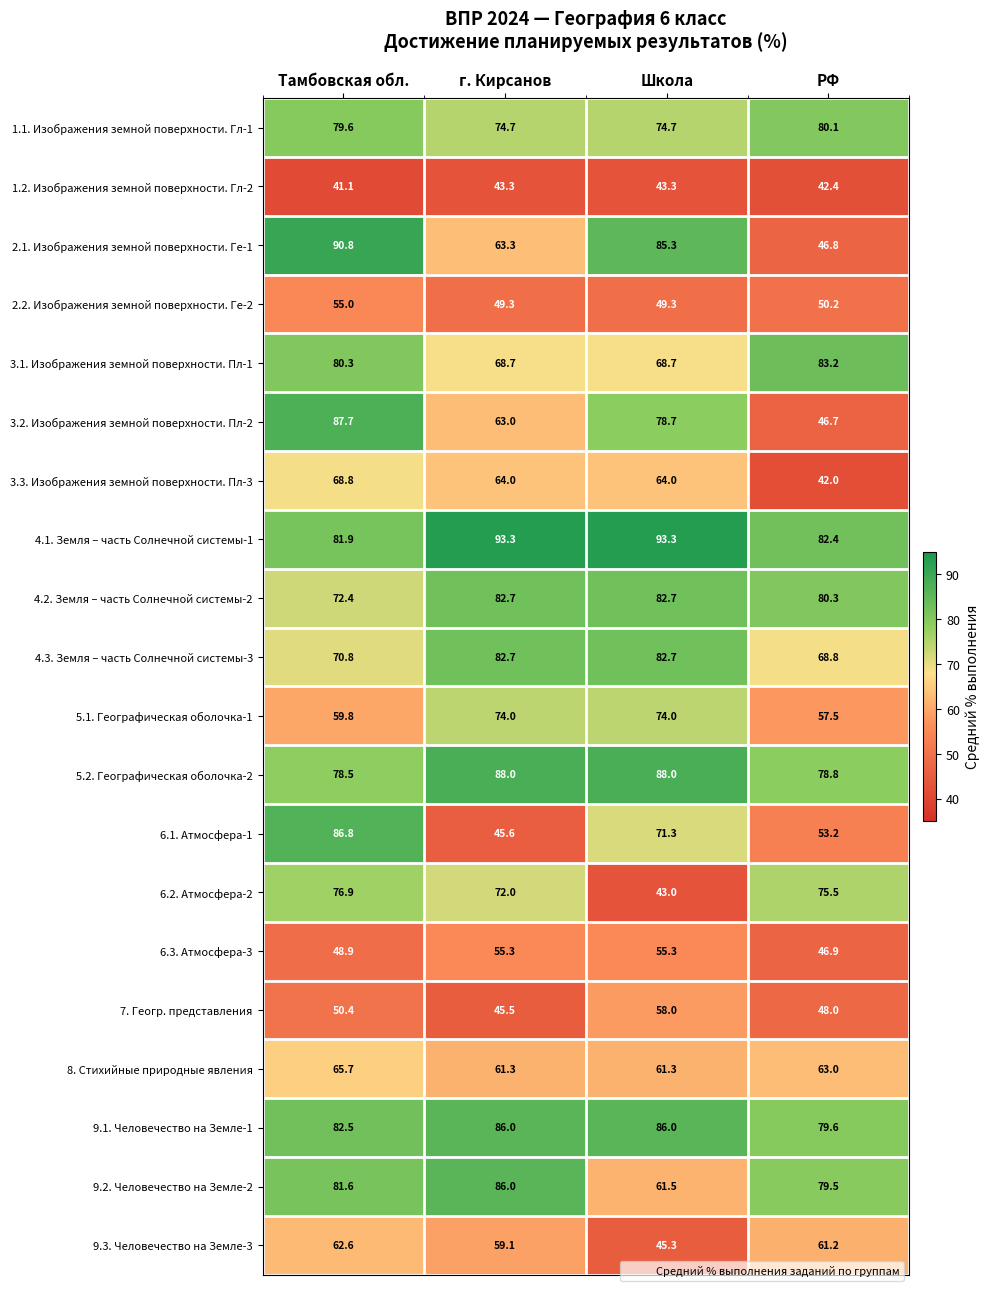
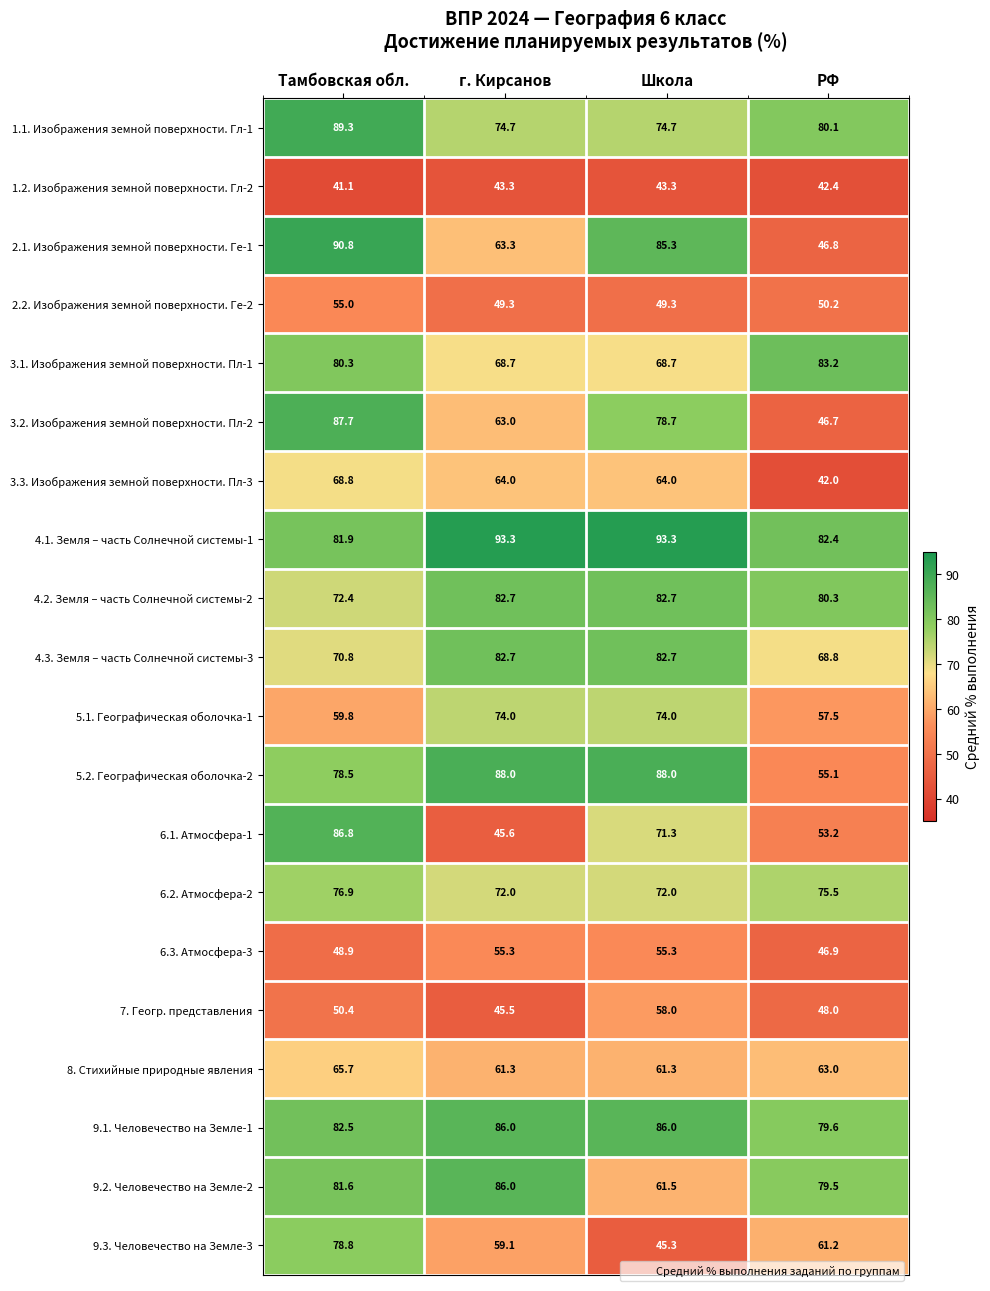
  {
    "1.1. Изображения земной поверхности. Гл-1": {
-     "Тамбовская обл.": 79.6,
+     "Тамбовская обл.": 89.3,
      "г. Кирсанов": 74.7,
      "Школа": 74.7,
      "РФ": 80.1
    },
    "1.2. Изображения земной поверхности. Гл-2": {
      "Тамбовская обл.": 41.1,
      "г. Кирсанов": 43.3,
      "Школа": 43.3,
      "РФ": 42.4
    },
    "2.1. Изображения земной поверхности. Ге-1": {
      "Тамбовская обл.": 90.8,
      "г. Кирсанов": 63.3,
      "Школа": 85.3,
      "РФ": 46.8
    },
    "2.2. Изображения земной поверхности. Ге-2": {
      "Тамбовская обл.": 55.0,
      "г. Кирсанов": 49.3,
      "Школа": 49.3,
      "РФ": 50.2
    },
    "3.1. Изображения земной поверхности. Пл-1": {
      "Тамбовская обл.": 80.3,
      "г. Кирсанов": 68.7,
      "Школа": 68.7,
      "РФ": 83.2
    },
    "3.2. Изображения земной поверхности. Пл-2": {
      "Тамбовская обл.": 87.7,
      "г. Кирсанов": 63.0,
      "Школа": 78.7,
      "РФ": 46.7
    },
    "3.3. Изображения земной поверхности. Пл-3": {
      "Тамбовская обл.": 68.8,
      "г. Кирсанов": 64.0,
      "Школа": 64.0,
      "РФ": 42.0
    },
    "4.1. Земля – часть Солнечной системы-1": {
      "Тамбовская обл.": 81.9,
      "г. Кирсанов": 93.3,
      "Школа": 93.3,
      "РФ": 82.4
    },
    "4.2. Земля – часть Солнечной системы-2": {
      "Тамбовская обл.": 72.4,
      "г. Кирсанов": 82.7,
      "Школа": 82.7,
      "РФ": 80.3
    },
    "4.3. Земля – часть Солнечной системы-3": {
      "Тамбовская обл.": 70.8,
      "г. Кирсанов": 82.7,
      "Школа": 82.7,
      "РФ": 68.8
    },
    "5.1. Географическая оболочка-1": {
      "Тамбовская обл.": 59.8,
      "г. Кирсанов": 74.0,
      "Школа": 74.0,
      "РФ": 57.5
    },
    "5.2. Географическая оболочка-2": {
      "Тамбовская обл.": 78.5,
      "г. Кирсанов": 88.0,
      "Школа": 88.0,
-     "РФ": 78.8
+     "РФ": 55.1
    },
    "6.1. Атмосфера-1": {
      "Тамбовская обл.": 86.8,
      "г. Кирсанов": 45.6,
      "Школа": 71.3,
      "РФ": 53.2
    },
    "6.2. Атмосфера-2": {
      "Тамбовская обл.": 76.9,
      "г. Кирсанов": 72.0,
-     "Школа": 43.0,
+     "Школа": 72.0,
      "РФ": 75.5
    },
    "6.3. Атмосфера-3": {
      "Тамбовская обл.": 48.9,
      "г. Кирсанов": 55.3,
      "Школа": 55.3,
      "РФ": 46.9
    },
    "7. Геогр. представления": {
      "Тамбовская обл.": 50.4,
      "г. Кирсанов": 45.5,
      "Школа": 58.0,
      "РФ": 48.0
    },
    "8. Стихийные природные явления": {
      "Тамбовская обл.": 65.7,
      "г. Кирсанов": 61.3,
      "Школа": 61.3,
      "РФ": 63.0
    },
    "9.1. Человечество на Земле-1": {
      "Тамбовская обл.": 82.5,
      "г. Кирсанов": 86.0,
      "Школа": 86.0,
      "РФ": 79.6
    },
    "9.2. Человечество на Земле-2": {
      "Тамбовская обл.": 81.6,
      "г. Кирсанов": 86.0,
      "Школа": 61.5,
      "РФ": 79.5
    },
    "9.3. Человечество на Земле-3": {
-     "Тамбовская обл.": 62.6,
+     "Тамбовская обл.": 78.8,
      "г. Кирсанов": 59.1,
      "Школа": 45.3,
      "РФ": 61.2
    }
  }
